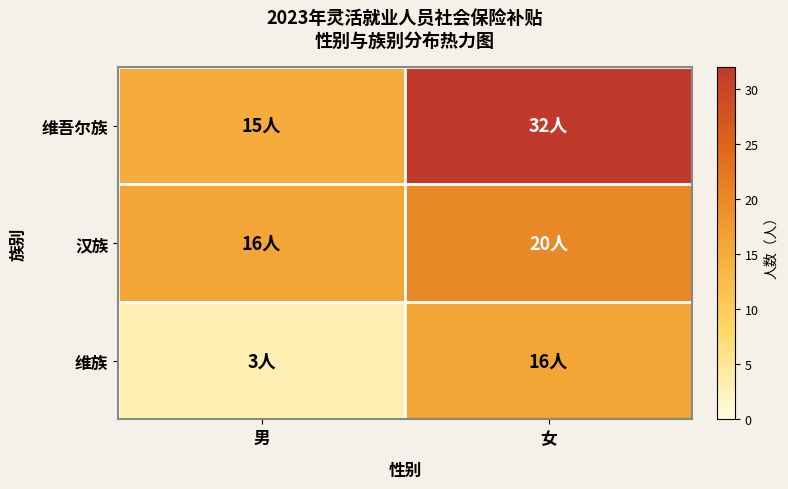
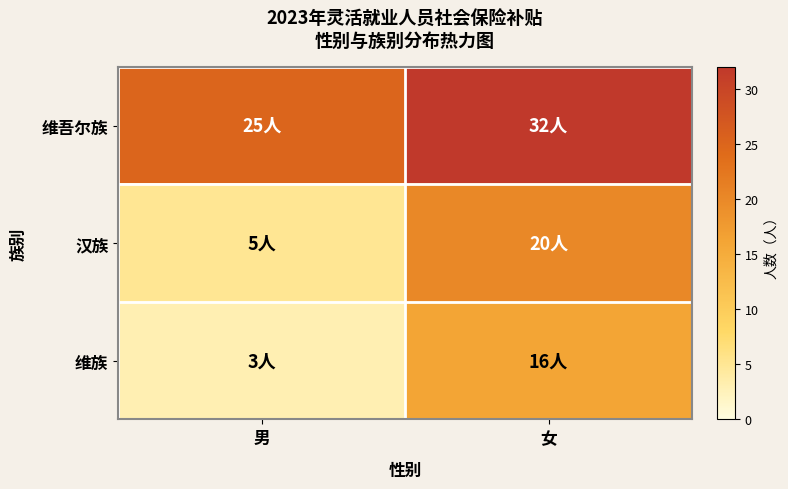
  {
    "维吾尔族": {
-     "男": "15人",
+     "男": "25人",
      "女": "32人"
    },
    "汉族": {
-     "男": "16人",
+     "男": "5人",
      "女": "20人"
    },
    "维族": {
      "男": "3人",
      "女": "16人"
    }
  }
